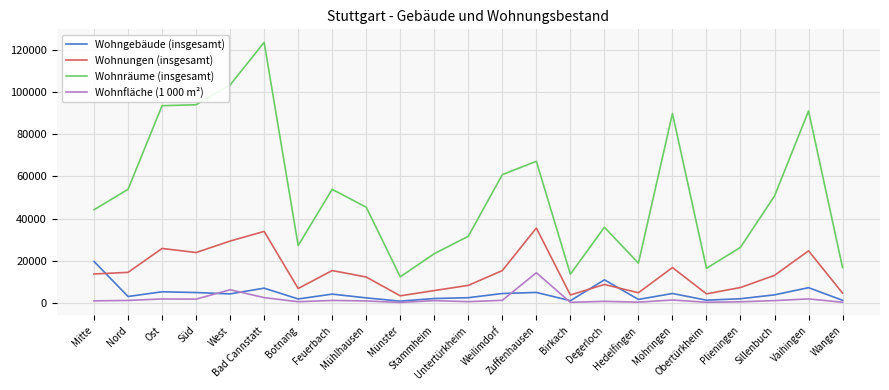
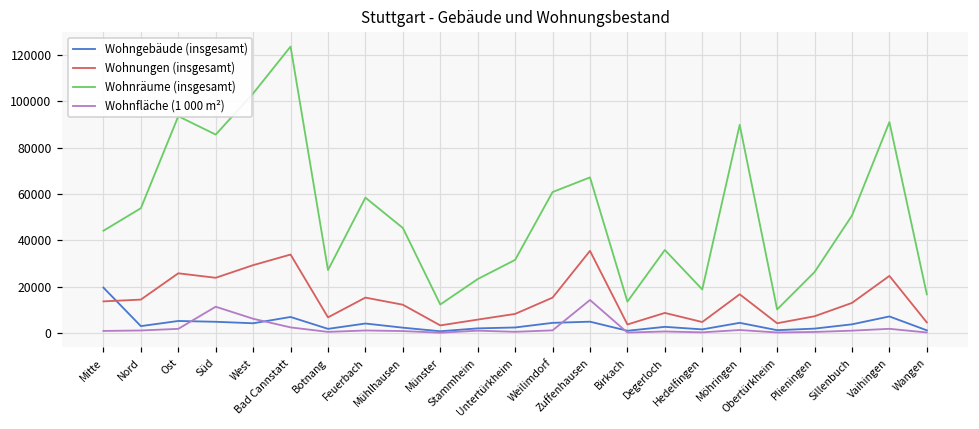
  {
    "Wohngebäude (insgesamt)": {
      "Mitte": 20000,
      "Nord": 3000,
      "Ost": 5000,
      "Süd": 5000,
      "West": 4000,
      "Bad Cannstatt": 7000,
      "Botnang": 2000,
      "Feuerbach": 4000,
      "Mühlhausen": 2000,
      "Untertürkheim": 2000,
      "Weilimdorf": 4000,
      "Zuffenhausen": 5000,
-     "Degerloch": 11000,
+     "Degerloch": 3000,
      "Hedelfingen": 2000,
      "Möhringen": 4000,
      "Plieningen": 2000,
      "Sillenbuch": 4000,
      "Vaihingen": 7000
    },
    "Wohnungen (insgesamt)": {
      "Mitte": 14000,
      "Nord": 15000,
      "Ost": 26000,
      "Süd": 24000,
      "West": 29000,
      "Bad Cannstatt": 34000,
      "Botnang": 7000,
      "Feuerbach": 15000,
      "Mühlhausen": 12000,
      "Münster": 3000,
      "Stammheim": 6000,
      "Untertürkheim": 8000,
      "Weilimdorf": 15000,
      "Zuffenhausen": 36000,
      "Birkach": 4000,
      "Degerloch": 9000,
      "Hedelfingen": 5000,
      "Möhringen": 17000,
      "Obertürkheim": 4000,
      "Plieningen": 7000,
      "Sillenbuch": 13000,
      "Vaihingen": 25000,
      "Wangen": 5000
    },
    "Wohnräume (insgesamt)": {
      "Mitte": 44000,
      "Nord": 54000,
      "Ost": 94000,
-     "Süd": 94000,
+     "Süd": 86000,
      "West": 103000,
      "Bad Cannstatt": 124000,
      "Botnang": 27000,
-     "Feuerbach": 54000,
+     "Feuerbach": 58000,
      "Mühlhausen": 45000,
      "Münster": 12000,
      "Stammheim": 23000,
      "Untertürkheim": 32000,
      "Weilimdorf": 61000,
      "Zuffenhausen": 67000,
      "Birkach": 14000,
      "Degerloch": 36000,
      "Hedelfingen": 19000,
      "Möhringen": 90000,
-     "Obertürkheim": 16000,
+     "Obertürkheim": 10000,
      "Plieningen": 26000,
      "Sillenbuch": 51000,
      "Vaihingen": 91000,
      "Wangen": 17000
    },
    "Wohnfläche (1 000 m²)": {
      "Mitte": 1000,
      "Nord": 1000,
      "Ost": 2000,
-     "Süd": 2000,
+     "Süd": 11000,
      "West": 6000,
      "Bad Cannstatt": 3000,
      "Botnang": 1000,
      "Feuerbach": 1000,
      "Mühlhausen": 1000,
      "Untertürkheim": 1000,
      "Weilimdorf": 1000,
      "Zuffenhausen": 14000,
      "Degerloch": 1000,
      "Hedelfingen": 0,
      "Möhringen": 1000,
      "Plieningen": 1000,
      "Sillenbuch": 1000,
      "Vaihingen": 2000
    }
  }
